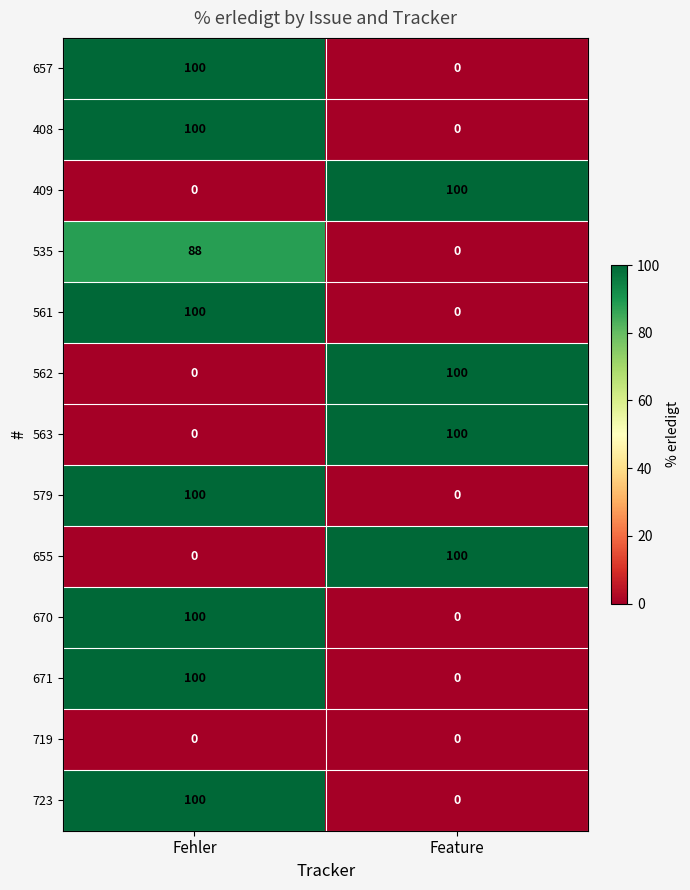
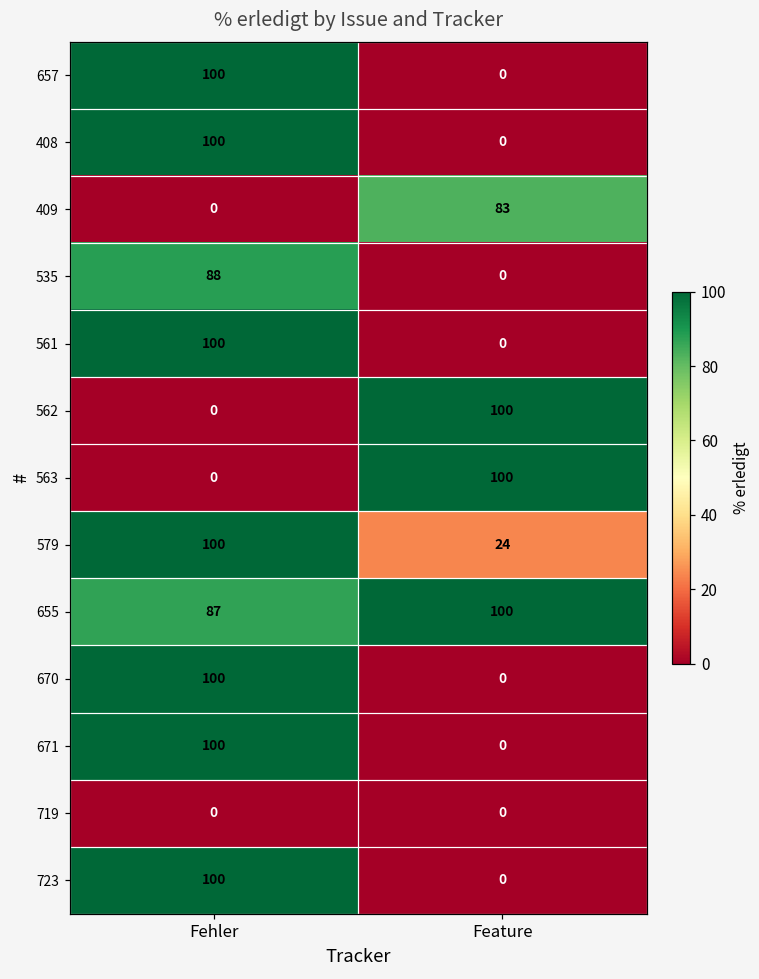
  {
    "657": {
      "Fehler": 100,
      "Feature": 0
    },
    "408": {
      "Fehler": 100,
      "Feature": 0
    },
    "409": {
      "Fehler": 0,
-     "Feature": 100
+     "Feature": 83
    },
    "535": {
      "Fehler": 88,
      "Feature": 0
    },
    "561": {
      "Fehler": 100,
      "Feature": 0
    },
    "562": {
      "Fehler": 0,
      "Feature": 100
    },
    "563": {
      "Fehler": 0,
      "Feature": 100
    },
    "579": {
      "Fehler": 100,
-     "Feature": 0
+     "Feature": 24
    },
    "655": {
-     "Fehler": 0,
+     "Fehler": 87,
      "Feature": 100
    },
    "670": {
      "Fehler": 100,
      "Feature": 0
    },
    "671": {
      "Fehler": 100,
      "Feature": 0
    },
    "719": {
      "Fehler": 0,
      "Feature": 0
    },
    "723": {
      "Fehler": 100,
      "Feature": 0
    }
  }
